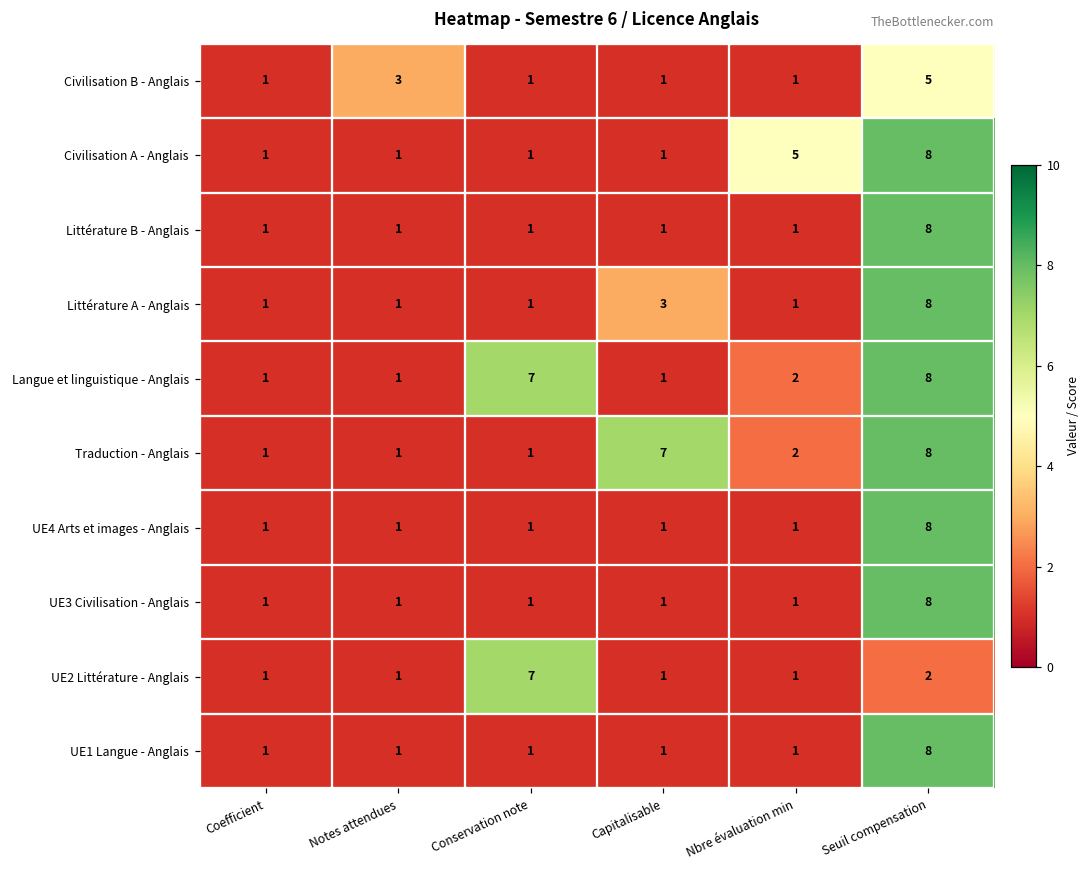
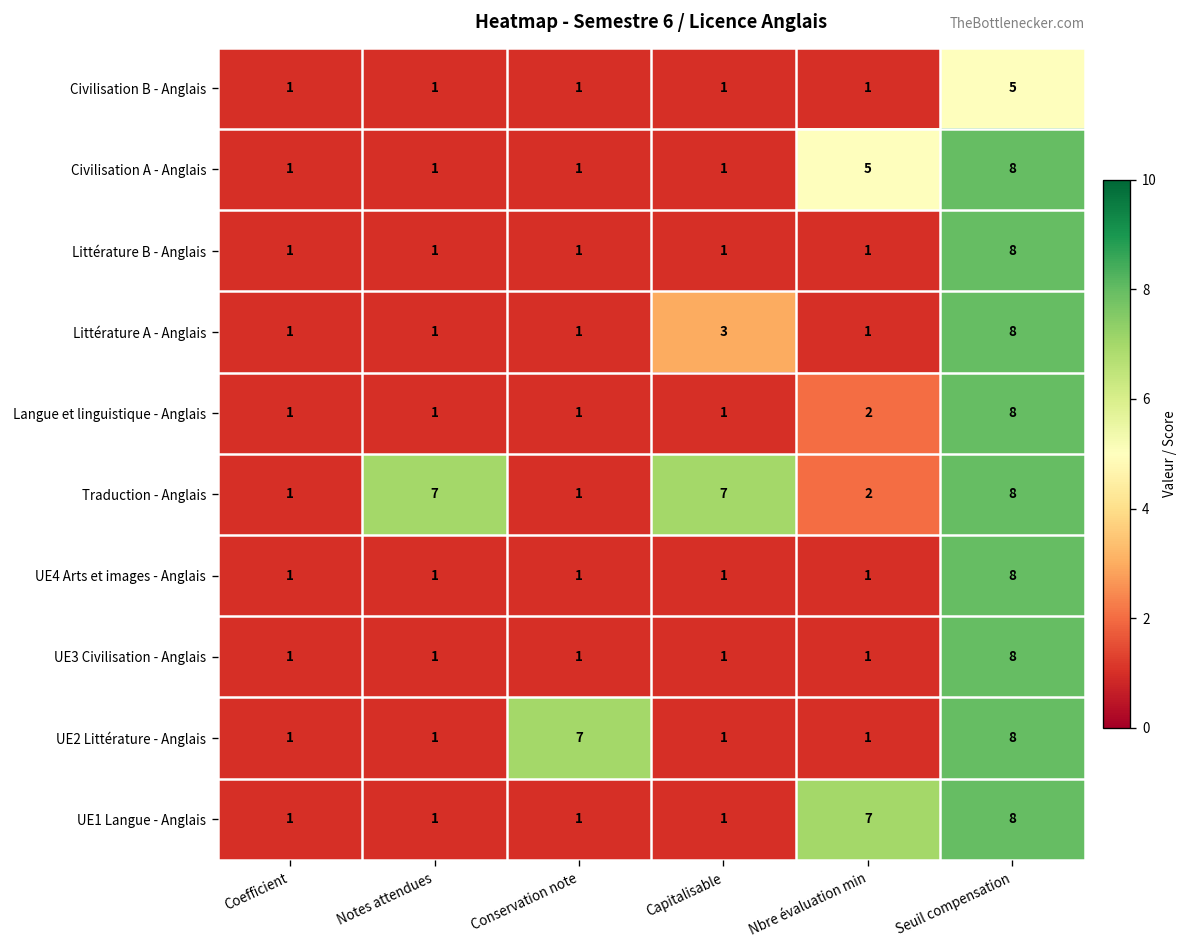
  {
    "Civilisation B - Anglais": {
      "Coefficient": 1,
-     "Notes attendues": 3,
+     "Notes attendues": 1,
      "Conservation note": 1,
      "Capitalisable": 1,
      "Nbre évaluation min": 1,
      "Seuil compensation": 5
    },
    "Civilisation A - Anglais": {
      "Coefficient": 1,
      "Notes attendues": 1,
      "Conservation note": 1,
      "Capitalisable": 1,
      "Nbre évaluation min": 5,
      "Seuil compensation": 8
    },
    "Littérature B - Anglais": {
      "Coefficient": 1,
      "Notes attendues": 1,
      "Conservation note": 1,
      "Capitalisable": 1,
      "Nbre évaluation min": 1,
      "Seuil compensation": 8
    },
    "Littérature A - Anglais": {
      "Coefficient": 1,
      "Notes attendues": 1,
      "Conservation note": 1,
      "Capitalisable": 3,
      "Nbre évaluation min": 1,
      "Seuil compensation": 8
    },
    "Langue et linguistique - Anglais": {
      "Coefficient": 1,
      "Notes attendues": 1,
-     "Conservation note": 7,
+     "Conservation note": 1,
      "Capitalisable": 1,
      "Nbre évaluation min": 2,
      "Seuil compensation": 8
    },
    "Traduction - Anglais": {
      "Coefficient": 1,
-     "Notes attendues": 1,
+     "Notes attendues": 7,
      "Conservation note": 1,
      "Capitalisable": 7,
      "Nbre évaluation min": 2,
      "Seuil compensation": 8
    },
    "UE4 Arts et images - Anglais": {
      "Coefficient": 1,
      "Notes attendues": 1,
      "Conservation note": 1,
      "Capitalisable": 1,
      "Nbre évaluation min": 1,
      "Seuil compensation": 8
    },
    "UE3 Civilisation - Anglais": {
      "Coefficient": 1,
      "Notes attendues": 1,
      "Conservation note": 1,
      "Capitalisable": 1,
      "Nbre évaluation min": 1,
      "Seuil compensation": 8
    },
    "UE2 Littérature - Anglais": {
      "Coefficient": 1,
      "Notes attendues": 1,
      "Conservation note": 7,
      "Capitalisable": 1,
      "Nbre évaluation min": 1,
-     "Seuil compensation": 2
+     "Seuil compensation": 8
    },
    "UE1 Langue - Anglais": {
      "Coefficient": 1,
      "Notes attendues": 1,
      "Conservation note": 1,
      "Capitalisable": 1,
-     "Nbre évaluation min": 1,
+     "Nbre évaluation min": 7,
      "Seuil compensation": 8
    }
  }
